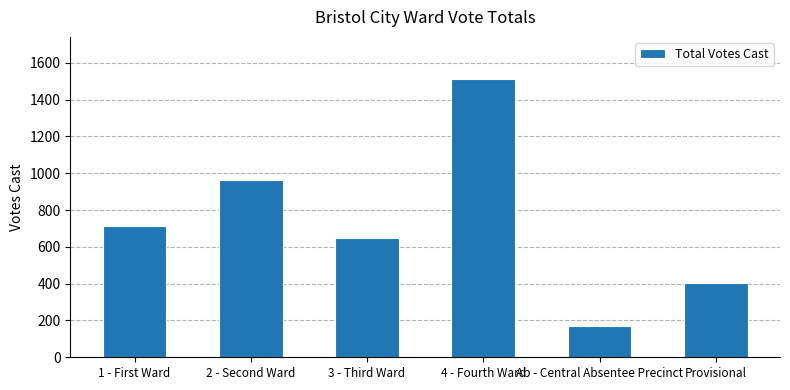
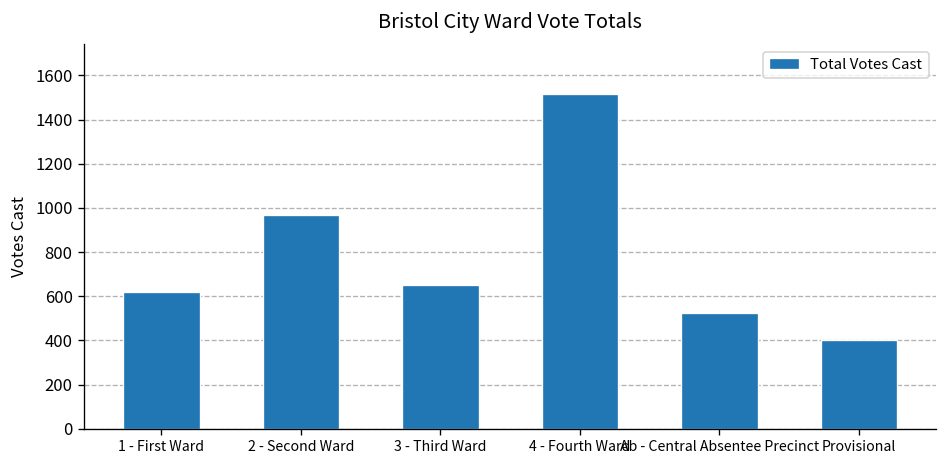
  {
-   "1 - First Ward": 720,
+   "1 - First Ward": 620,
    "2 - Second Ward": 970,
    "3 - Third Ward": 650,
    "4 - Fourth Ward": 1510,
-   "Ab - Central Absentee Precinct": 170,
+   "Ab - Central Absentee Precinct": 520,
    "Provisional": 400
  }
